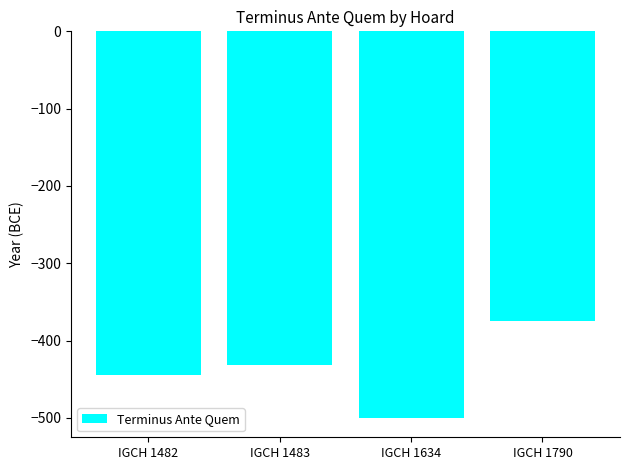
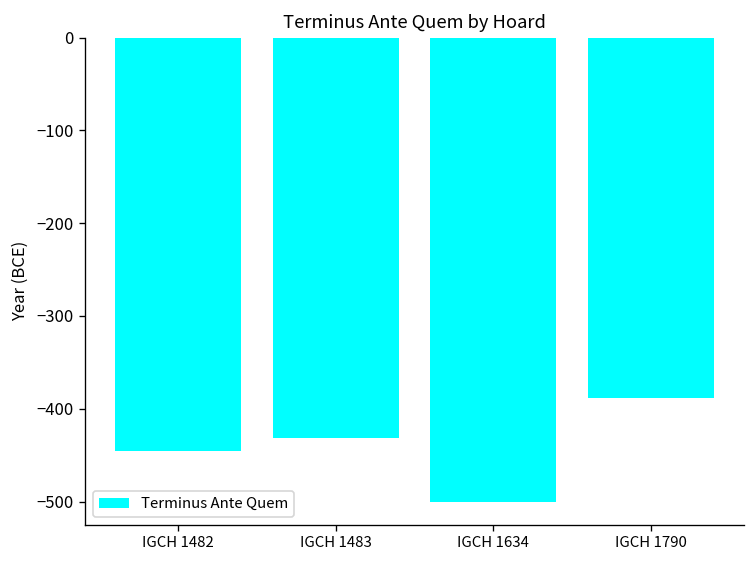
  {
    "IGCH 1482": -450,
    "IGCH 1483": -430,
    "IGCH 1634": -500,
-   "IGCH 1790": -380
+   "IGCH 1790": -390
  }
